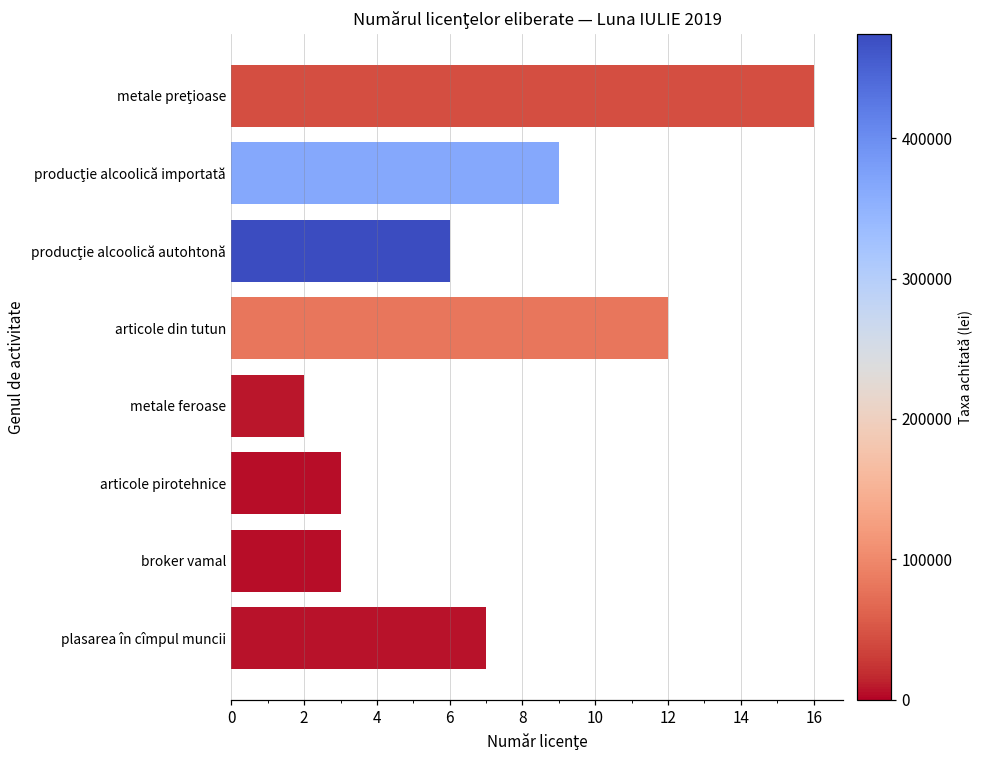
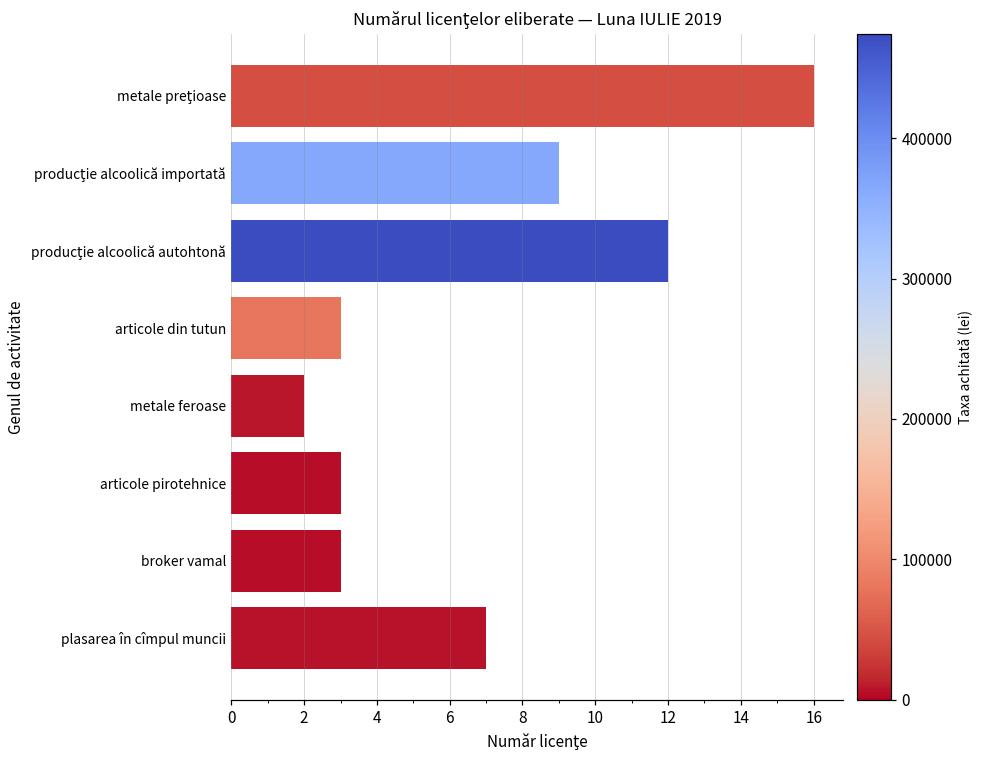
  {
    "metale preţioase": 16,
    "producţie alcoolică importată": 9,
-   "producţie alcoolică autohtonă": 6,
-   "articole din tutun": 12,
+   "producţie alcoolică autohtonă": 12,
+   "articole din tutun": 3,
    "metale feroase": 2,
    "articole pirotehnice": 3,
    "broker vamal": 3,
    "plasarea în cîmpul muncii": 7
  }
